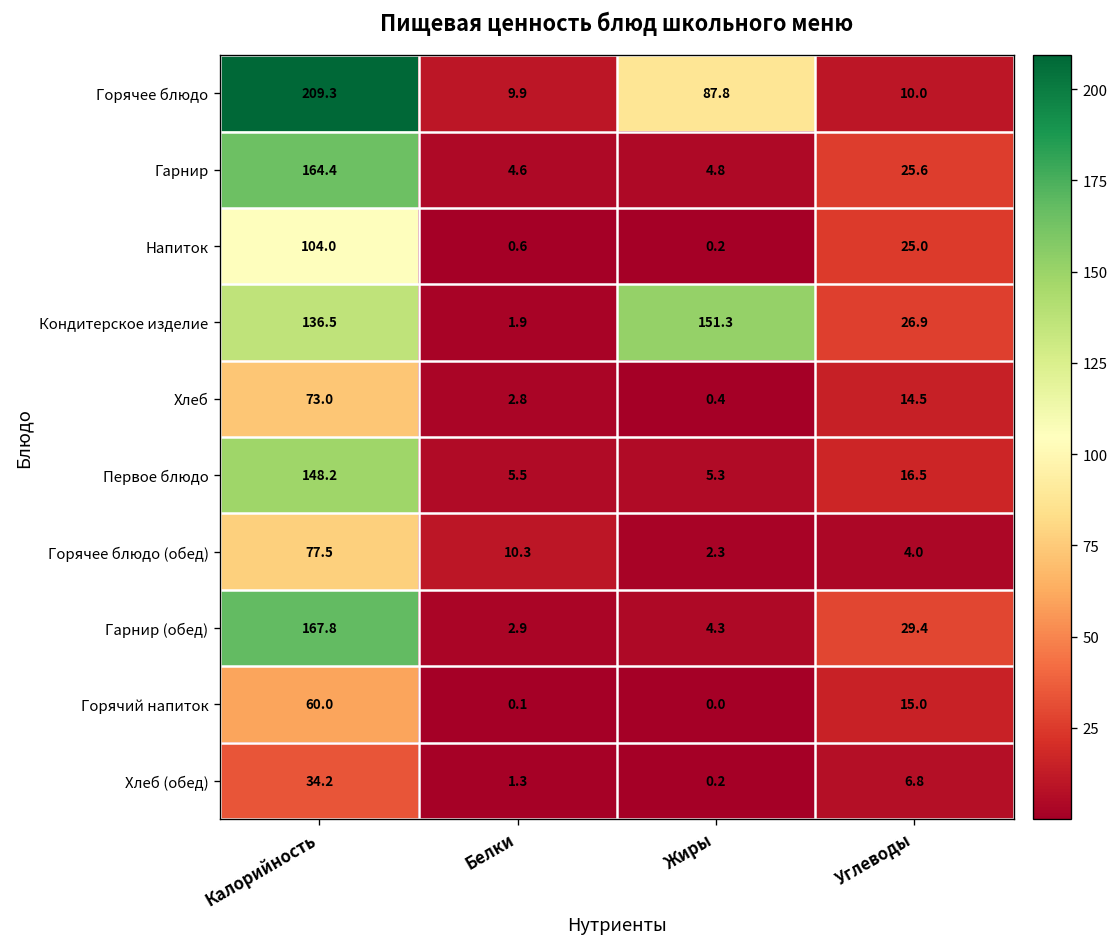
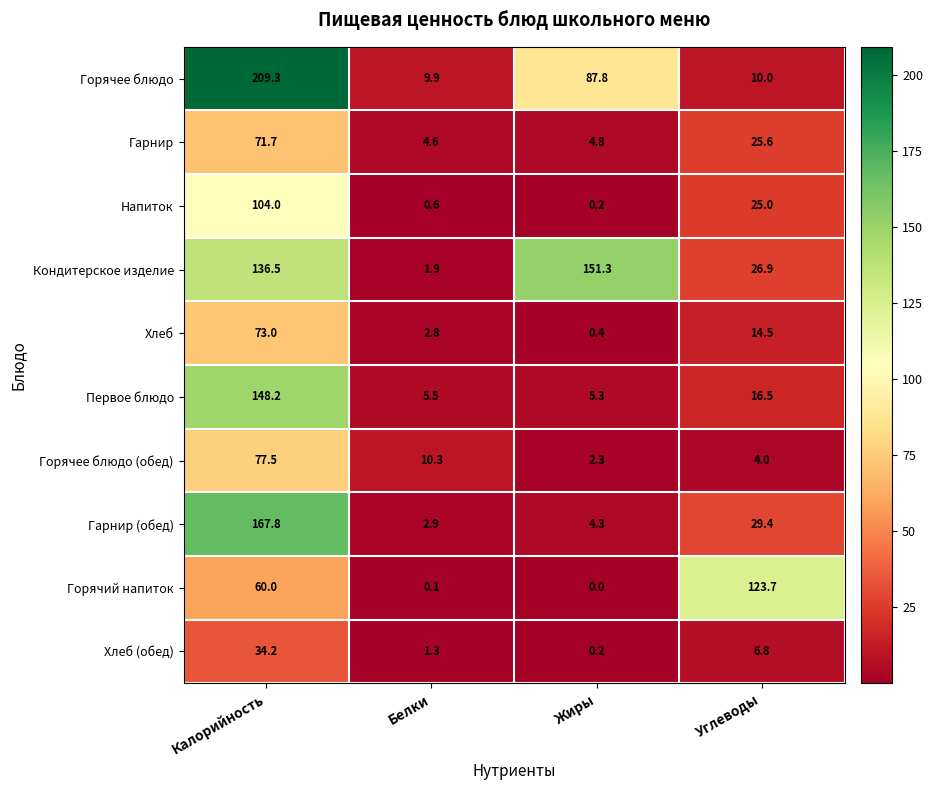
  {
    "Горячее блюдо": {
      "Калорийность": 209.3,
      "Белки": 9.9,
      "Жиры": 87.8,
      "Углеводы": 10.0
    },
    "Гарнир": {
-     "Калорийность": 164.4,
+     "Калорийность": 71.7,
      "Белки": 4.6,
      "Жиры": 4.8,
      "Углеводы": 25.6
    },
    "Напиток": {
      "Калорийность": 104.0,
      "Белки": 0.6,
      "Жиры": 0.2,
      "Углеводы": 25.0
    },
    "Кондитерское изделие": {
      "Калорийность": 136.5,
      "Белки": 1.9,
      "Жиры": 151.3,
      "Углеводы": 26.9
    },
    "Хлеб": {
      "Калорийность": 73.0,
      "Белки": 2.8,
      "Жиры": 0.4,
      "Углеводы": 14.5
    },
    "Первое блюдо": {
      "Калорийность": 148.2,
      "Белки": 5.5,
      "Жиры": 5.3,
      "Углеводы": 16.5
    },
    "Горячее блюдо (обед)": {
      "Калорийность": 77.5,
      "Белки": 10.3,
      "Жиры": 2.3,
      "Углеводы": 4.0
    },
    "Гарнир (обед)": {
      "Калорийность": 167.8,
      "Белки": 2.9,
      "Жиры": 4.3,
      "Углеводы": 29.4
    },
    "Горячий напиток": {
      "Калорийность": 60.0,
      "Белки": 0.1,
      "Жиры": 0.0,
-     "Углеводы": 15.0
+     "Углеводы": 123.7
    },
    "Хлеб (обед)": {
      "Калорийность": 34.2,
      "Белки": 1.3,
      "Жиры": 0.2,
      "Углеводы": 6.8
    }
  }
